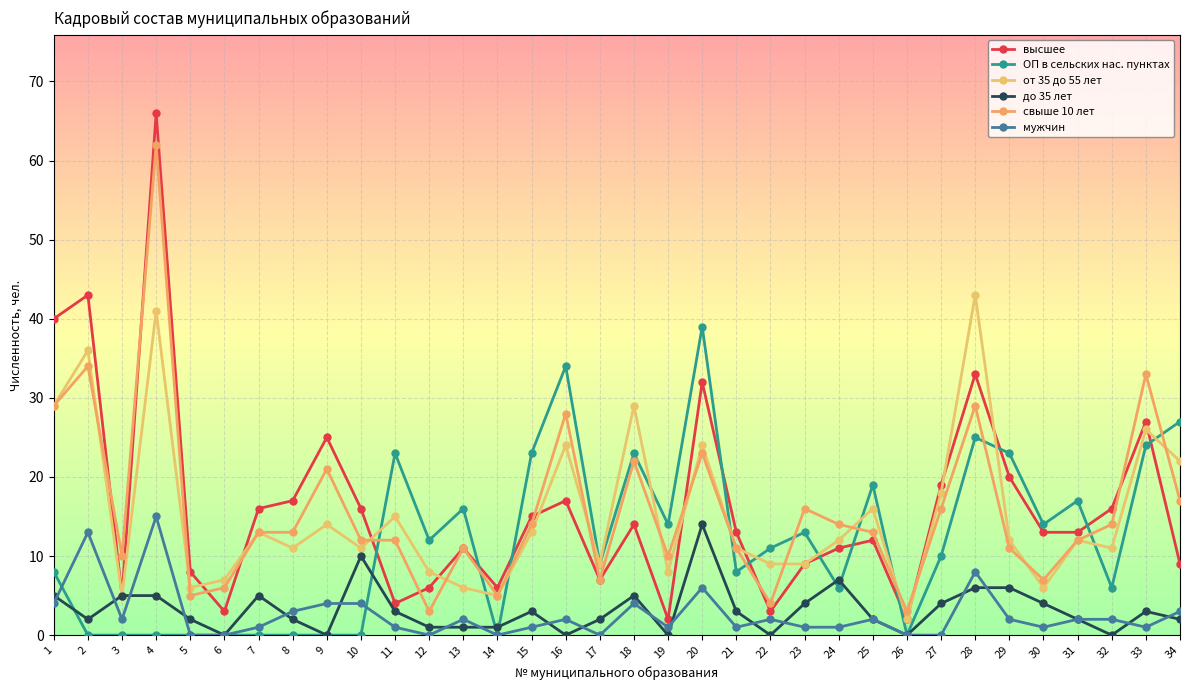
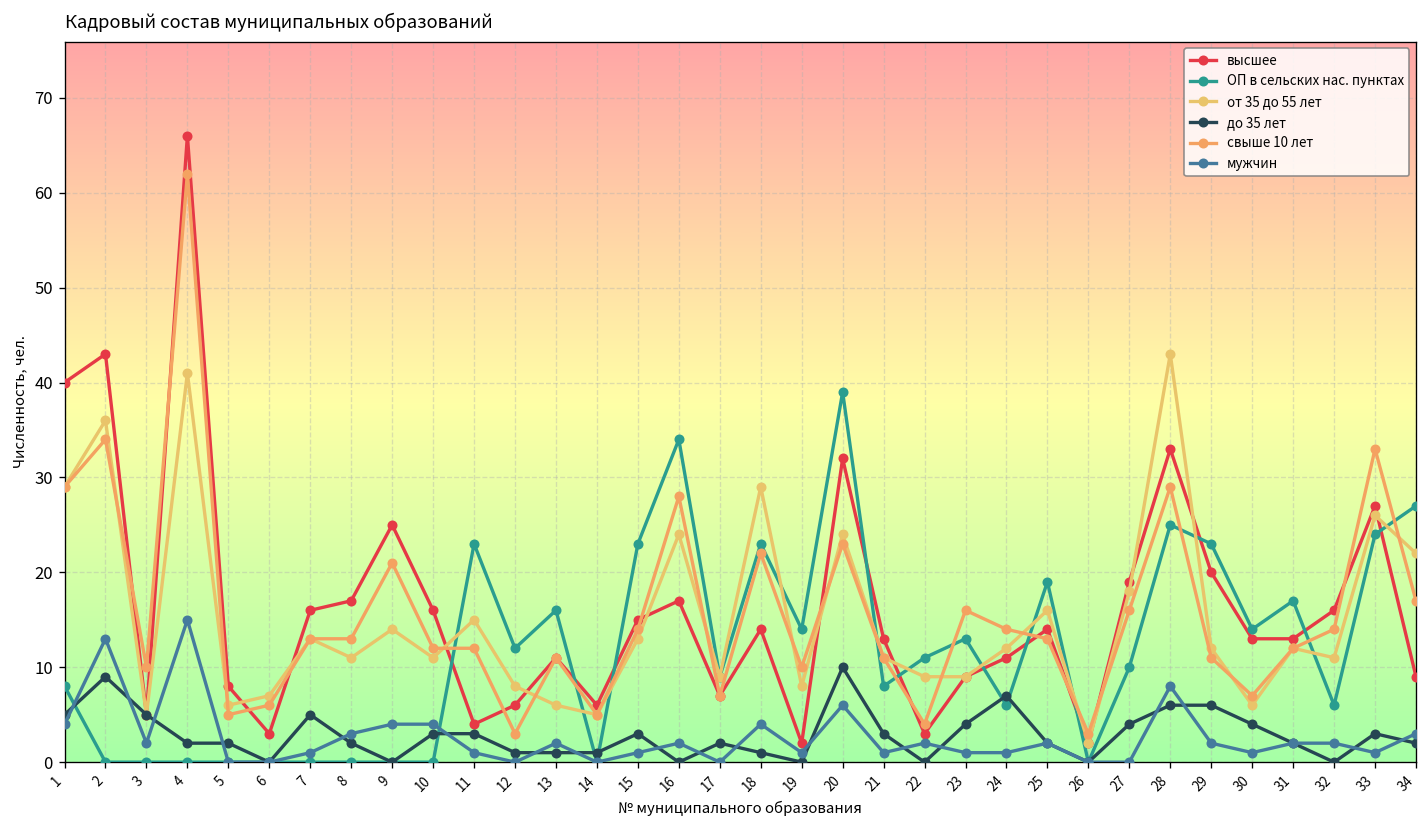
  {
    "высшее": {
      "1": 40,
      "2": 43,
      "4": 66,
      "5": 8,
      "6": 3,
      "7": 16,
      "8": 17,
      "9": 25,
      "10": 16,
      "11": 4,
      "12": 6,
      "14": 6,
      "15": 15,
      "16": 17,
      "18": 14,
      "19": 2,
      "20": 32,
      "21": 13,
      "22": 3,
      "24": 11,
-     "25": 12,
+     "25": 14,
      "27": 19,
      "28": 33,
      "29": 20,
      "30": 13,
      "31": 13,
      "32": 16,
      "33": 27,
      "34": 9
    },
    "до 35 лет": {
      "1": 5,
-     "2": 2,
-     "4": 5,
+     "2": 9,
+     "4": 2,
      "5": 2,
      "7": 5,
      "8": 2,
-     "10": 10,
+     "10": 3,
      "11": 3,
      "12": 1,
      "13": 1,
      "14": 1,
      "15": 3,
      "16": 0,
      "17": 2,
-     "18": 5,
+     "18": 1,
      "19": 0,
-     "20": 14,
+     "20": 10,
      "21": 3,
      "22": 0,
      "23": 4,
      "24": 7,
      "27": 4,
      "28": 6,
      "29": 6,
      "30": 4,
      "32": 0,
      "33": 3,
      "34": 2
    }
  }
